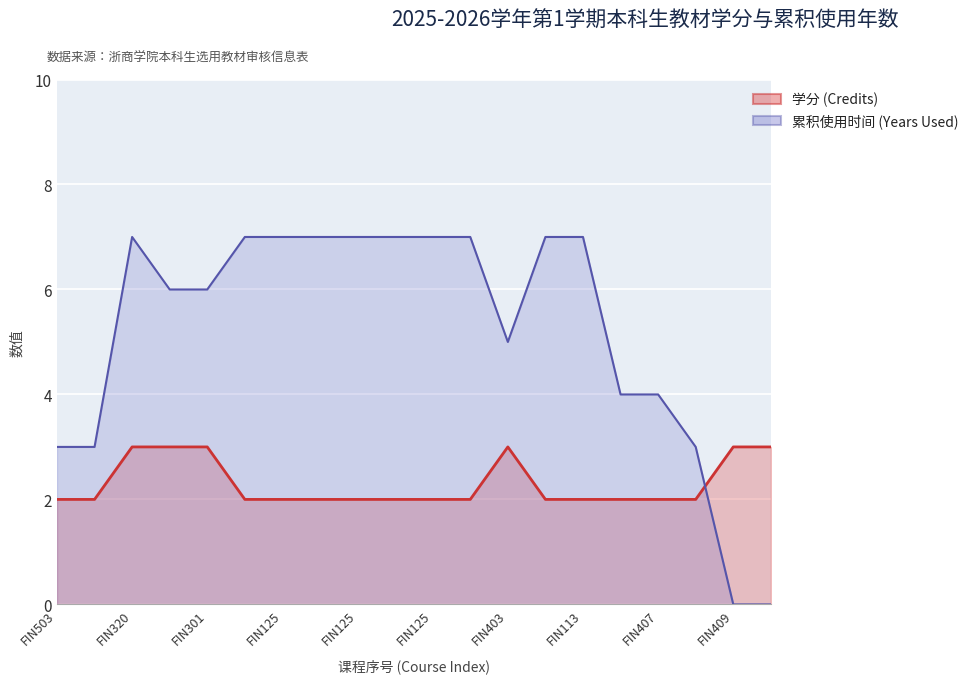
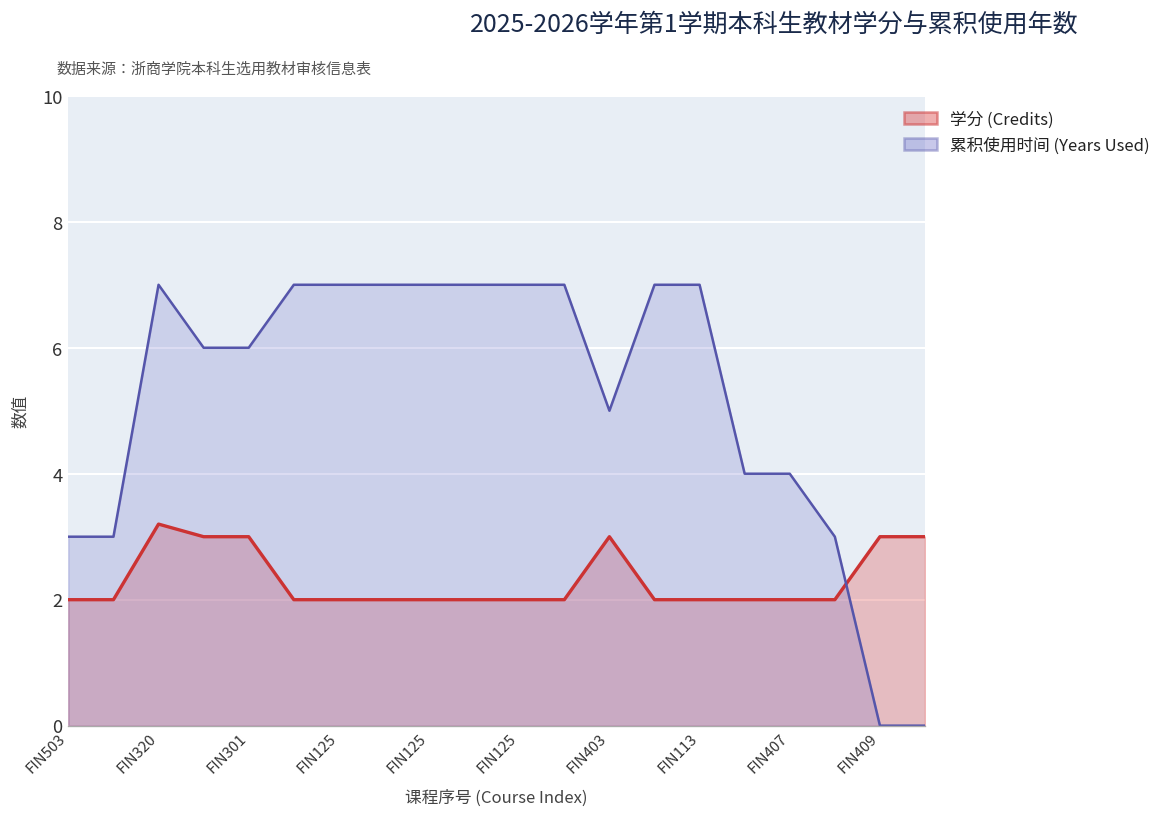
  {
    "学分 (Credits)": {
-     "FIN320": 3.0,
+     "FIN320": 3.2,
      "FIN403": 3.0
    },
    "累积使用时间 (Years Used)": {
      "FIN320": 7.0,
      "FIN403": 5.0
    }
  }
